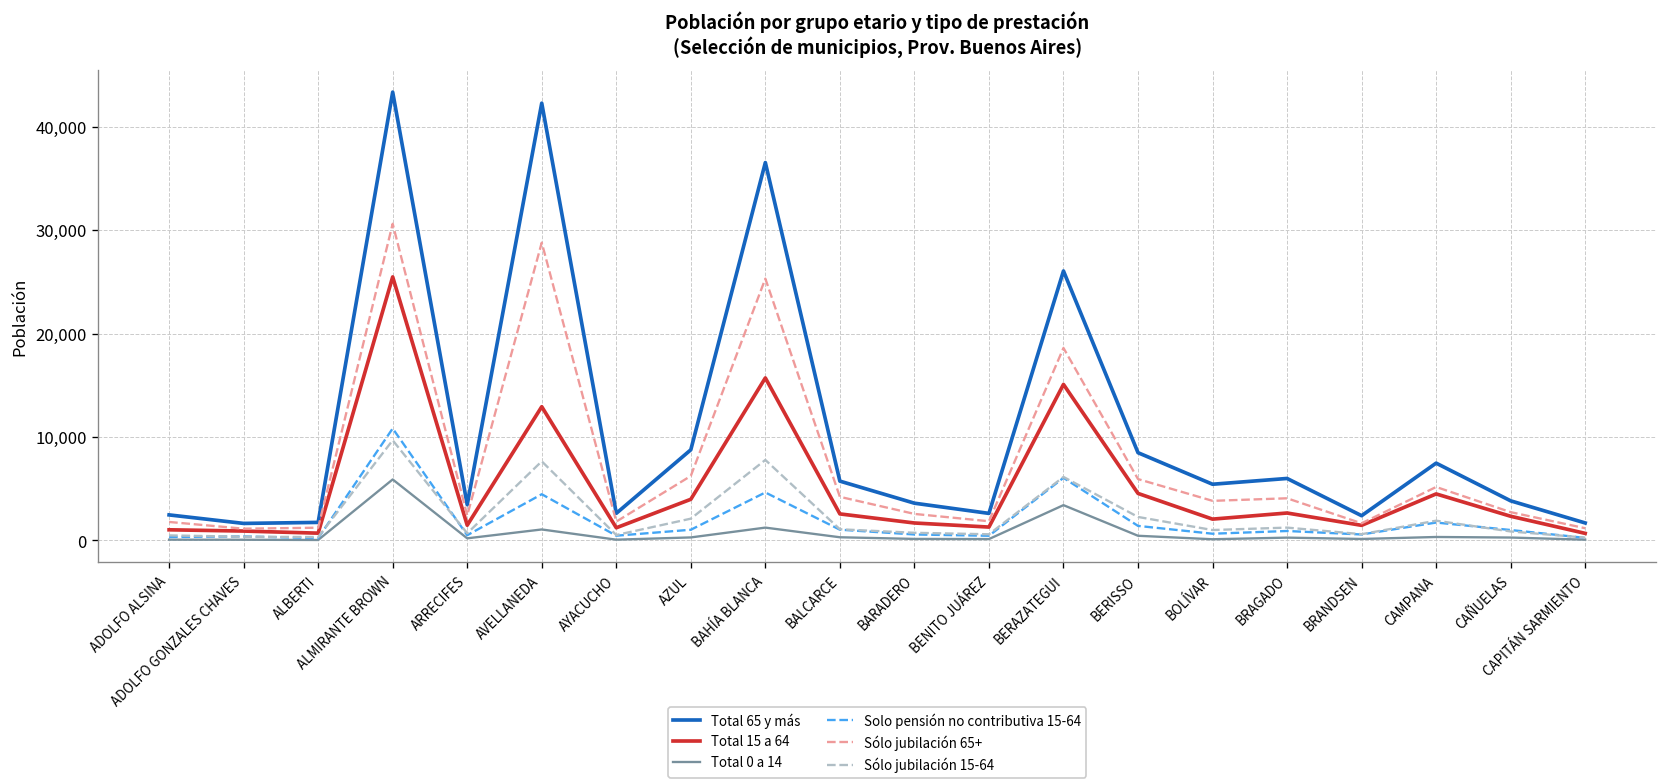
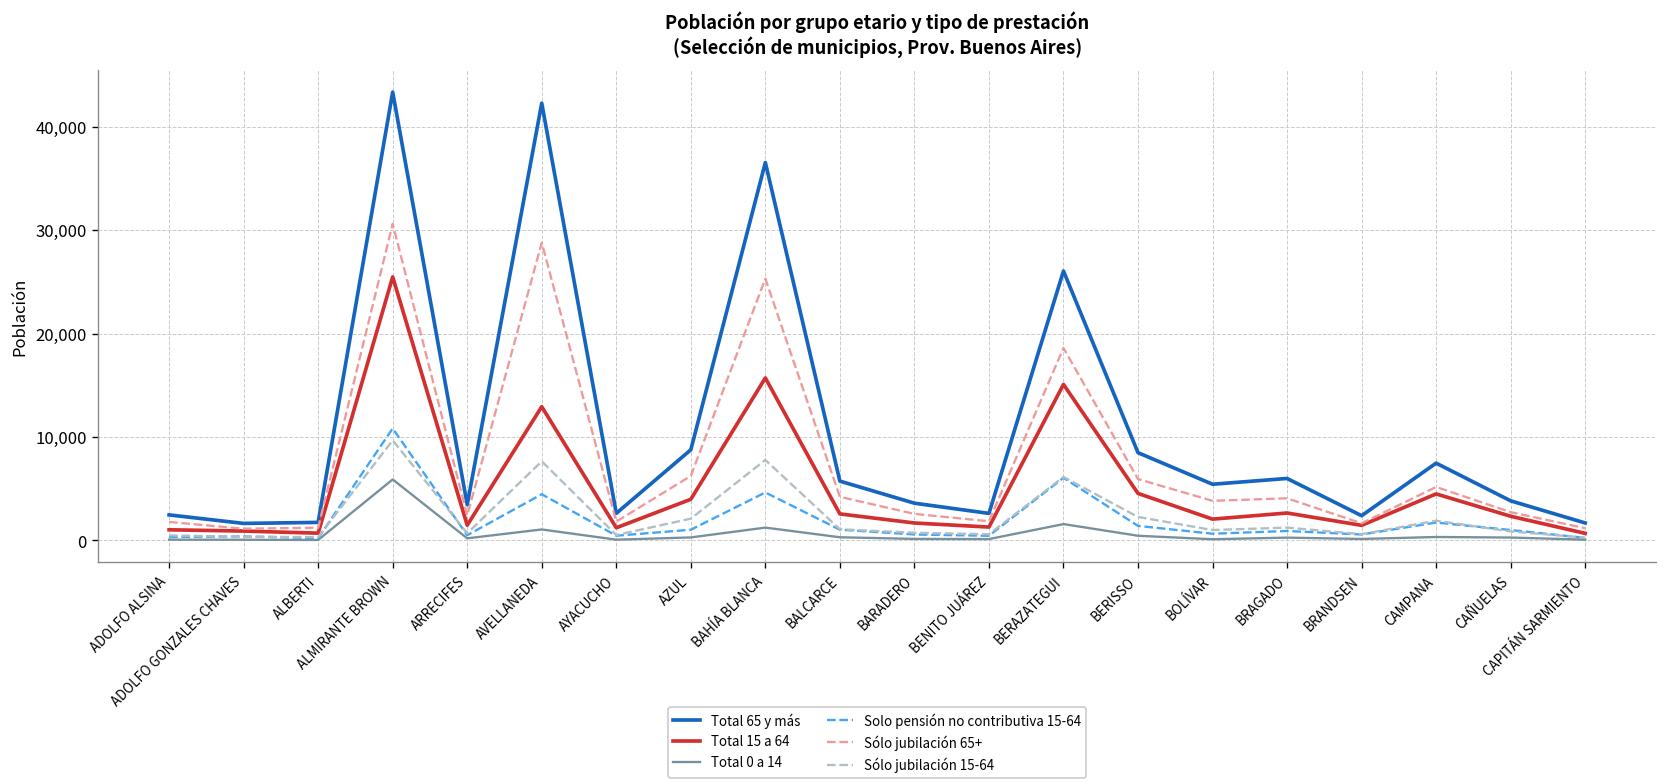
  {
    "Total 65 y más": {
      "ADOLFO ALSINA": "2,000",
      "ADOLFO GONZALES CHAVES": "2,000",
      "ALBERTI": "2,000",
      "ALMIRANTE BROWN": "43,000",
      "ARRECIFES": "3,000",
      "AVELLANEDA": "42,000",
      "AYACUCHO": "3,000",
      "AZUL": "9,000",
      "BAHÍA BLANCA": "37,000",
      "BALCARCE": "6,000",
      "BARADERO": "4,000",
      "BENITO JUÁREZ": "3,000",
      "BERAZATEGUI": "26,000",
      "BERISSO": "8,000",
      "BOLÍVAR": "5,000",
      "BRAGADO": "6,000",
      "BRANDSEN": "2,000",
      "CAMPANA": "7,000",
      "CAÑUELAS": "4,000",
      "CAPITÁN SARMIENTO": "2,000"
    },
    "Total 15 a 64": {
      "ADOLFO ALSINA": "1,000",
      "ALBERTI": "1,000",
      "ALMIRANTE BROWN": "25,000",
      "ARRECIFES": "1,000",
      "AVELLANEDA": "13,000",
      "AYACUCHO": "1,000",
      "AZUL": "4,000",
      "BAHÍA BLANCA": "16,000",
      "BALCARCE": "3,000",
      "BARADERO": "2,000",
      "BENITO JUÁREZ": "1,000",
      "BERAZATEGUI": "15,000",
      "BERISSO": "5,000",
      "BOLÍVAR": "2,000",
      "BRAGADO": "3,000",
      "CAMPANA": "4,000",
      "CAÑUELAS": "2,000",
      "CAPITÁN SARMIENTO": "1,000"
    },
    "Total 0 a 14": {
      "ALMIRANTE BROWN": "6,000",
      "ARRECIFES": "0",
      "AVELLANEDA": "1,000",
      "AYACUCHO": "0",
      "AZUL": "0",
      "BAHÍA BLANCA": "1,000",
      "BALCARCE": "0",
      "BARADERO": "0",
      "BENITO JUÁREZ": "0",
-     "BERAZATEGUI": "3,000",
+     "BERAZATEGUI": "2,000",
      "BERISSO": "0",
      "BOLÍVAR": "0",
      "BRAGADO": "0",
      "BRANDSEN": "0",
      "CAMPANA": "0",
      "CAÑUELAS": "0"
    },
    "Solo pensión no contributiva 15-64": {
      "ALMIRANTE BROWN": "11,000",
      "AVELLANEDA": "4,000",
      "AZUL": "1,000",
      "BAHÍA BLANCA": "5,000",
      "BERISSO": "1,000",
      "BOLÍVAR": "1,000",
      "BRAGADO": "1,000"
    },
    "Sólo jubilación 65+": {
      "ADOLFO ALSINA": "2,000",
      "ALBERTI": "1,000",
      "ALMIRANTE BROWN": "31,000",
      "ARRECIFES": "2,000",
      "AVELLANEDA": "29,000",
      "AYACUCHO": "2,000",
      "AZUL": "6,000",
      "BAHÍA BLANCA": "25,000",
      "BALCARCE": "4,000",
      "BARADERO": "3,000",
      "BENITO JUÁREZ": "2,000",
      "BERAZATEGUI": "19,000",
      "BERISSO": "6,000",
      "BOLÍVAR": "4,000",
      "BRAGADO": "4,000",
      "CAMPANA": "5,000",
      "CAÑUELAS": "3,000",
      "CAPITÁN SARMIENTO": "1,000"
    },
    "Sólo jubilación 15-64": {
      "ALMIRANTE BROWN": "10,000",
      "AVELLANEDA": "8,000",
      "AZUL": "2,000",
      "BAHÍA BLANCA": "8,000",
      "BERISSO": "2,000",
      "BOLÍVAR": "1,000",
      "BRAGADO": "1,000"
    }
  }
